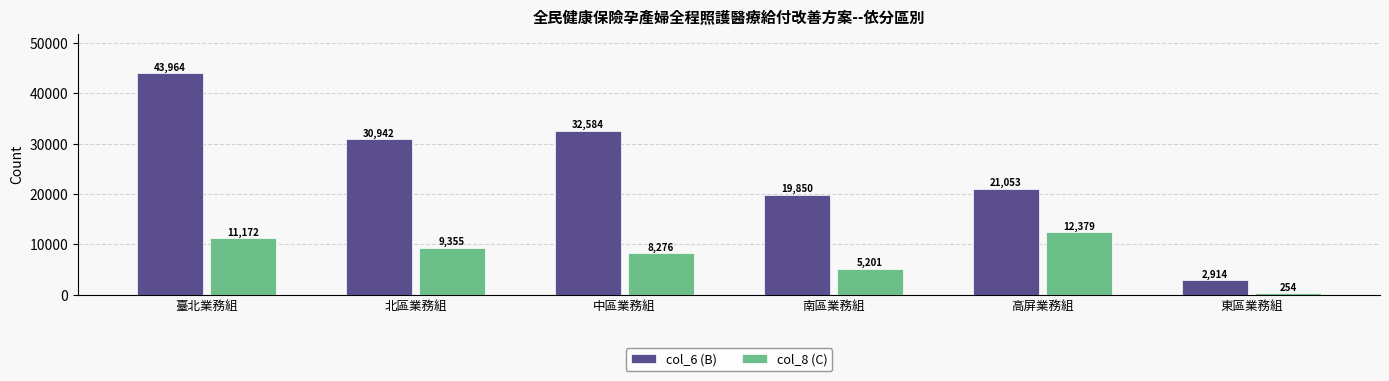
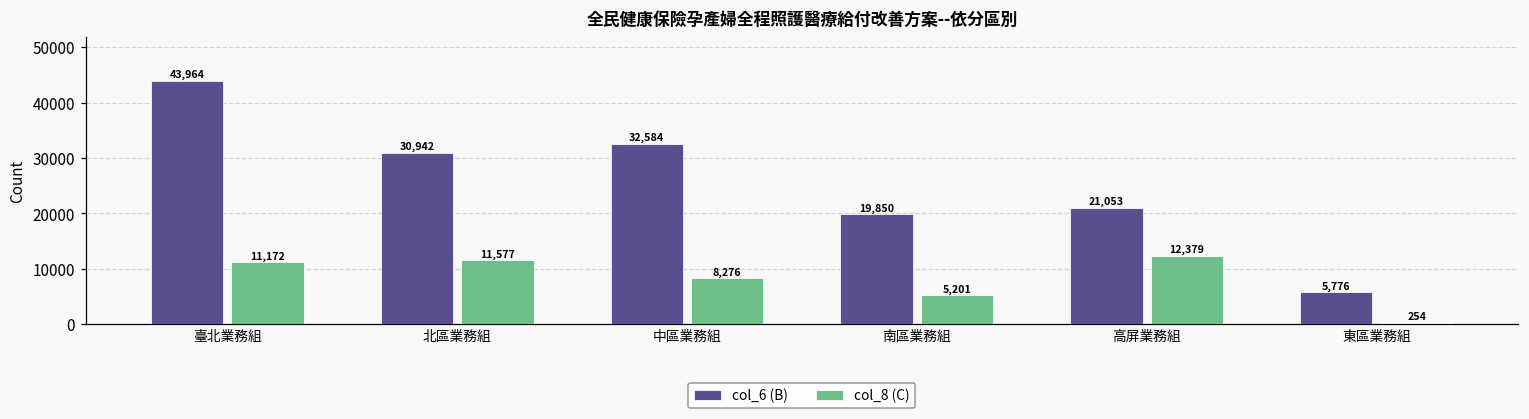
  {
    "col_6 (B)": {
      "臺北業務組": "43,964",
      "北區業務組": "30,942",
      "中區業務組": "32,584",
      "南區業務組": "19,850",
      "高屏業務組": "21,053",
-     "東區業務組": "2,914"
+     "東區業務組": "5,776"
    },
    "col_8 (C)": {
      "臺北業務組": "11,172",
-     "北區業務組": "9,355",
+     "北區業務組": "11,577",
      "中區業務組": "8,276",
      "南區業務組": "5,201",
      "高屏業務組": "12,379",
      "東區業務組": "254"
    }
  }
